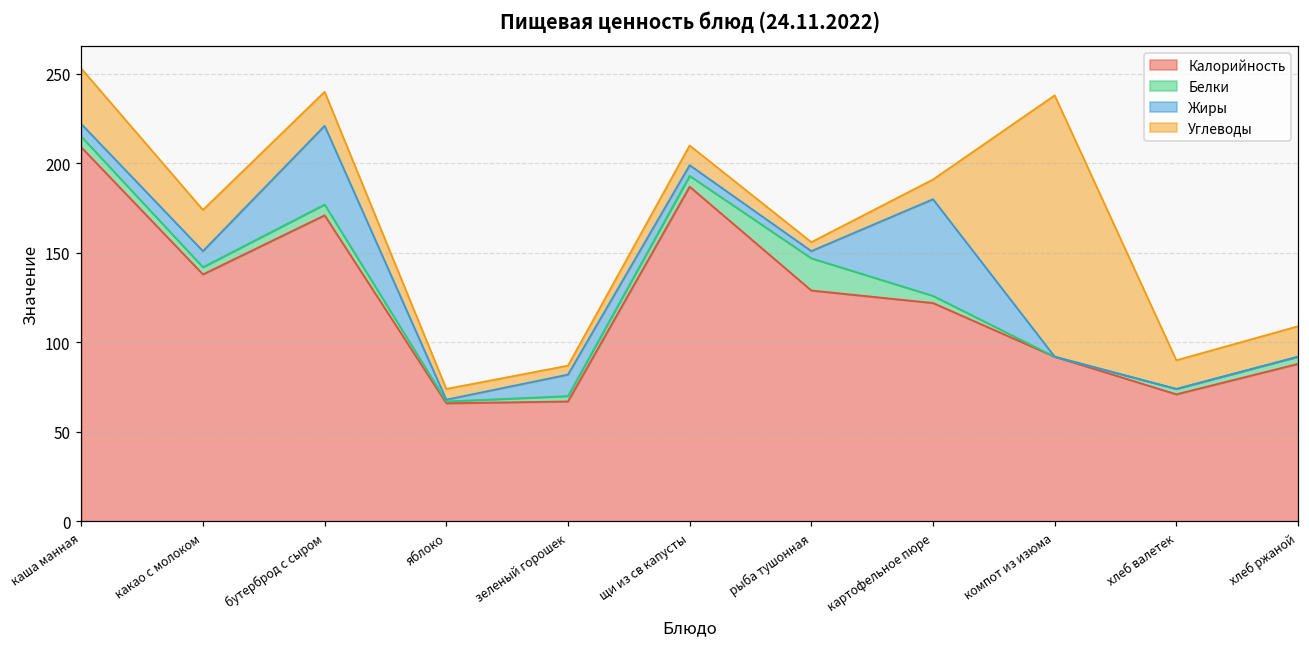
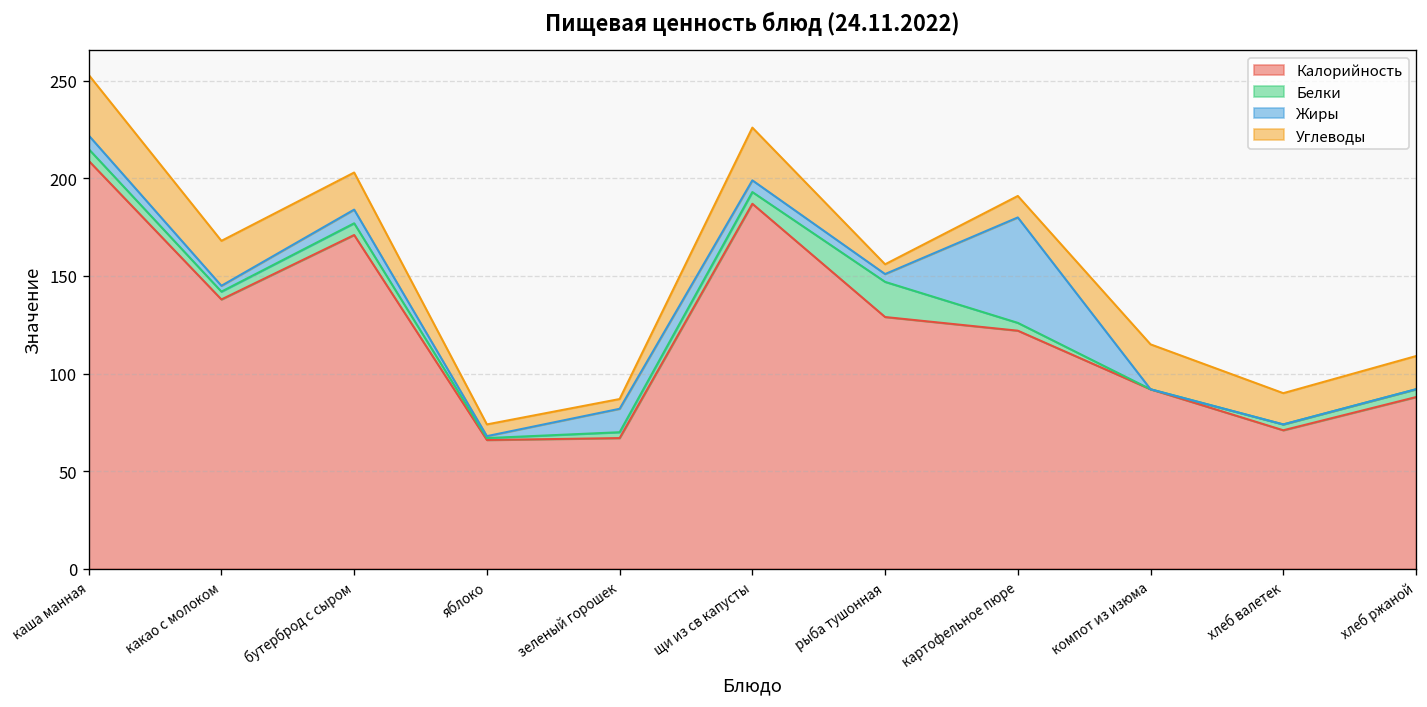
  {
    "Калорийность": {
      "каша манная": 209,
      "какао с молоком": 138,
      "бутерброд с сыром": 171,
      "зеленый горошек": 67,
      "щи из св капусты": 187,
      "рыба тушонная": 129,
      "картофельное пюре": 122,
      "хлеб валетек": 71,
      "хлеб ржаной": 88
    },
    "Белки": {
      "каша манная": 6,
      "какао с молоком": 4,
      "бутерброд с сыром": 6,
      "зеленый горошек": 3,
      "щи из св капусты": 6,
      "рыба тушонная": 18,
      "картофельное пюре": 4
    },
    "Жиры": {
      "каша манная": 7,
-     "какао с молоком": 9,
-     "бутерброд с сыром": 44,
+     "какао с молоком": 3,
+     "бутерброд с сыром": 7,
      "зеленый горошек": 12,
      "щи из св капусты": 6,
      "рыба тушонная": 4,
      "картофельное пюре": 54
    },
    "Углеводы": {
      "каша манная": 31,
      "какао с молоком": 23,
      "бутерброд с сыром": 19,
      "яблоко": 6,
      "зеленый горошек": 5,
-     "щи из св капусты": 11,
+     "щи из св капусты": 27,
      "рыба тушонная": 5,
      "картофельное пюре": 11,
-     "компот из изюма": 146,
+     "компот из изюма": 23,
      "хлеб валетек": 16,
      "хлеб ржаной": 17
    }
  }
